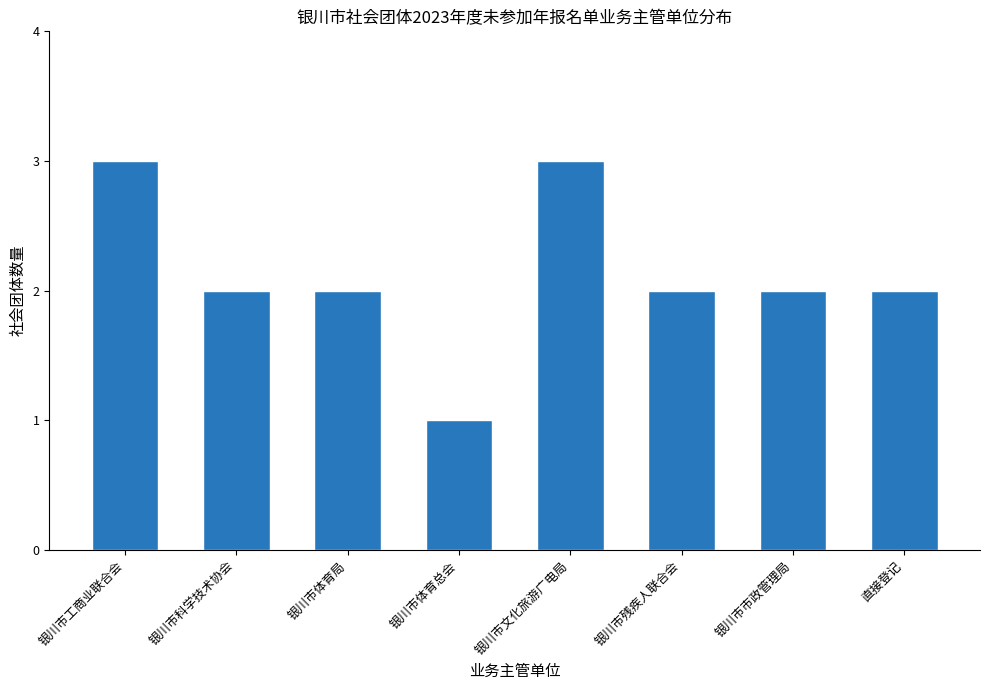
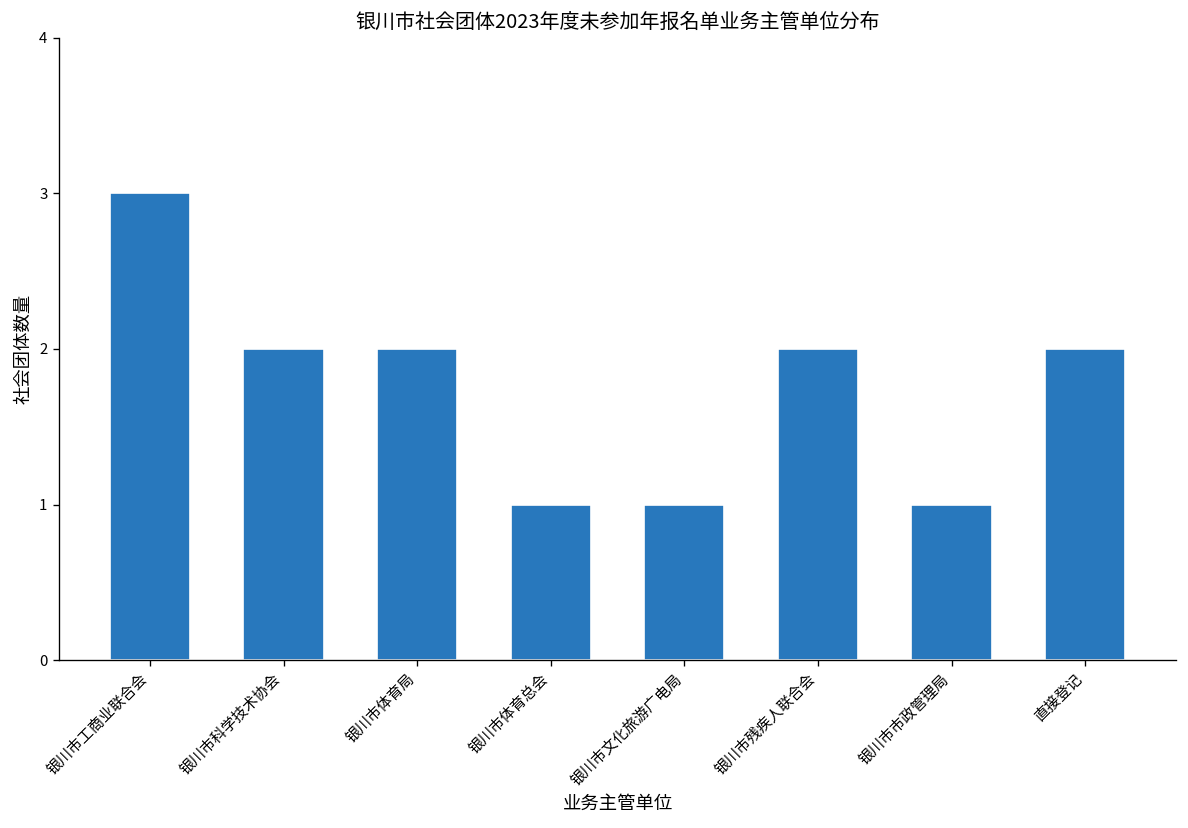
  {
    "银川市工商业联合会": 3,
    "银川市科学技术协会": 2,
    "银川市体育局": 2,
    "银川市体育总会": 1,
-   "银川市文化旅游广电局": 3,
+   "银川市文化旅游广电局": 1,
    "银川市残疾人联合会": 2,
-   "银川市市政管理局": 2,
+   "银川市市政管理局": 1,
    "直接登记": 2
  }
